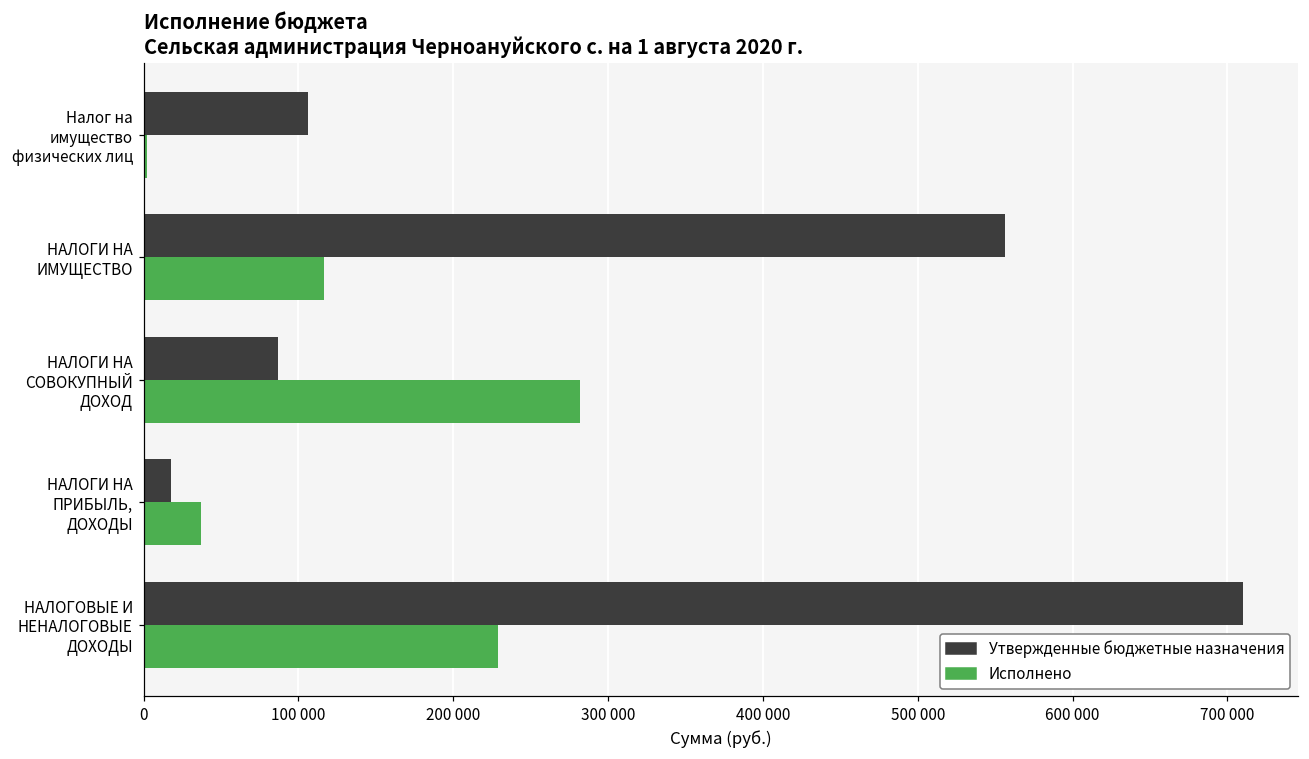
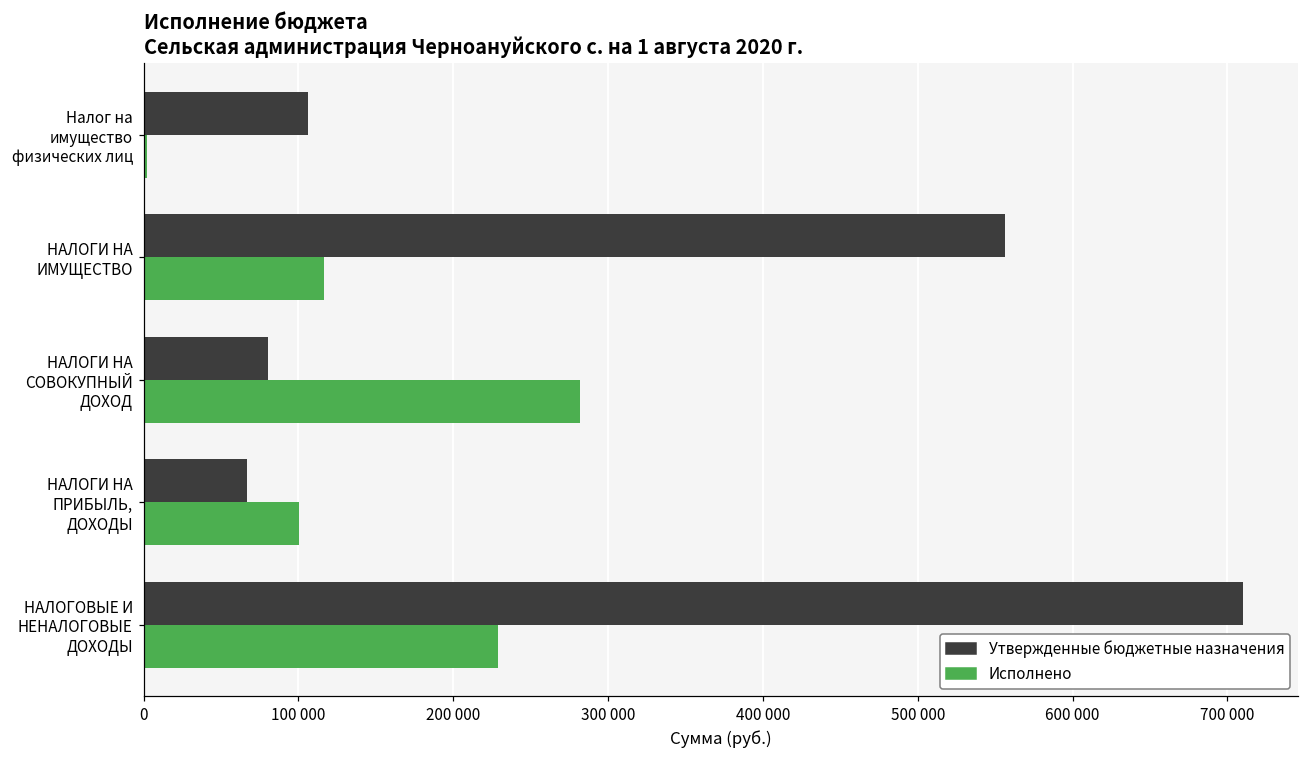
  {
    "Утвержденные бюджетные назначения": {
      "Налог на имущество физических лиц": 106000,
      "НАЛОГИ НА ИМУЩЕСТВО": 556000,
-     "НАЛОГИ НА СОВОКУПНЫЙ ДОХОД": 87000,
-     "НАЛОГИ НА ПРИБЫЛЬ, ДОХОДЫ": 18000,
+     "НАЛОГИ НА СОВОКУПНЫЙ ДОХОД": 81000,
+     "НАЛОГИ НА ПРИБЫЛЬ, ДОХОДЫ": 67000,
      "НАЛОГОВЫЕ И НЕНАЛОГОВЫЕ ДОХОДЫ": 710000
    },
    "Исполнено": {
      "Налог на имущество физических лиц": 3000,
      "НАЛОГИ НА ИМУЩЕСТВО": 116000,
      "НАЛОГИ НА СОВОКУПНЫЙ ДОХОД": 282000,
-     "НАЛОГИ НА ПРИБЫЛЬ, ДОХОДЫ": 37000,
+     "НАЛОГИ НА ПРИБЫЛЬ, ДОХОДЫ": 100000,
      "НАЛОГОВЫЕ И НЕНАЛОГОВЫЕ ДОХОДЫ": 229000
    }
  }
